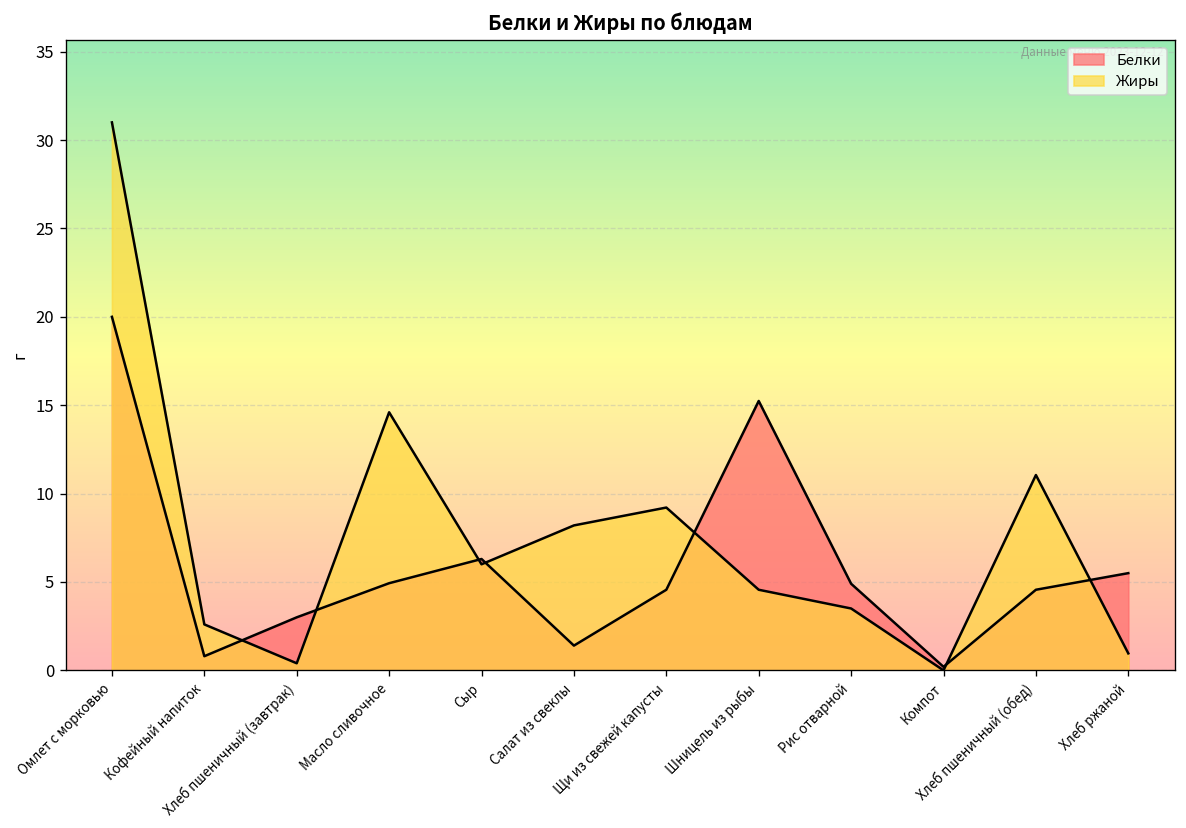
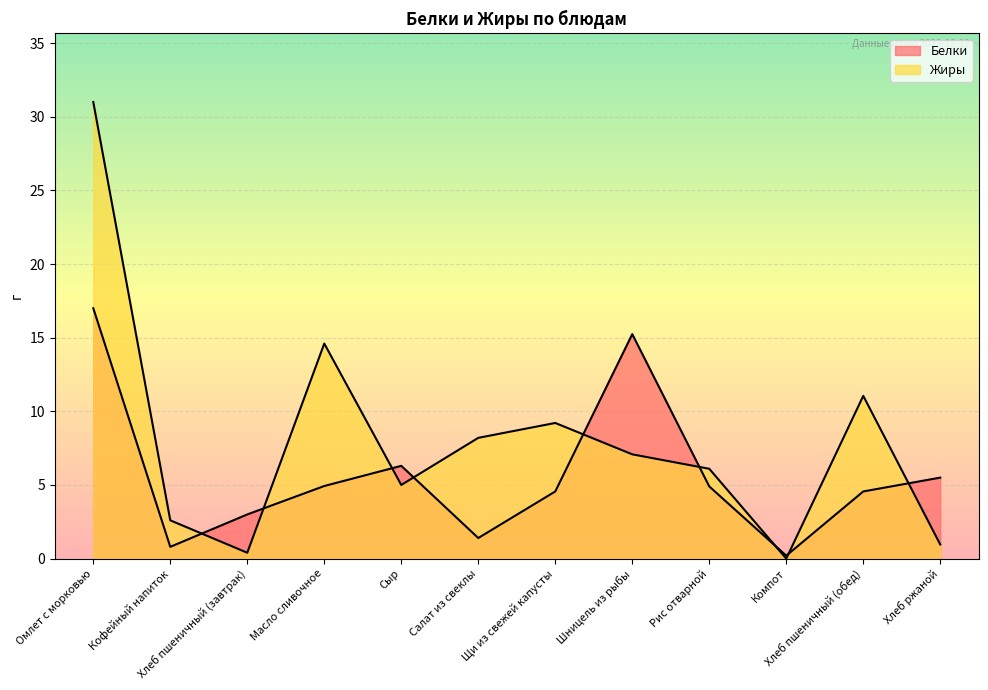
  {
    "Белки": {
-     "Омлет с морковью": 20,
+     "Омлет с морковью": 17,
      "Кофейный напиток": 0.8,
      "Хлеб пшеничный (завтрак)": 3,
      "Масло сливочное": 5,
      "Сыр": 6.3,
      "Салат из свеклы": 1.4,
      "Щи из свежей капусты": 4.6,
      "Шницель из рыбы": 15.2,
      "Рис отварной": 5,
      "Компот": 0.2,
      "Хлеб пшеничный (обед)": 4.6,
      "Хлеб ржаной": 5.5
    },
    "Жиры": {
      "Омлет с морковью": 31.0,
      "Кофейный напиток": 2.6,
      "Хлеб пшеничный (завтрак)": 0.4,
      "Масло сливочное": 14.6,
-     "Сыр": 6,
+     "Сыр": 5,
      "Салат из свеклы": 8.2,
      "Щи из свежей капусты": 9.2,
-     "Шницель из рыбы": 4.6,
-     "Рис отварной": 3.5,
+     "Шницель из рыбы": 7.1,
+     "Рис отварной": 6.1,
      "Компот": 0.0,
      "Хлеб пшеничный (обед)": 11.1,
      "Хлеб ржаной": 1.0
    }
  }
